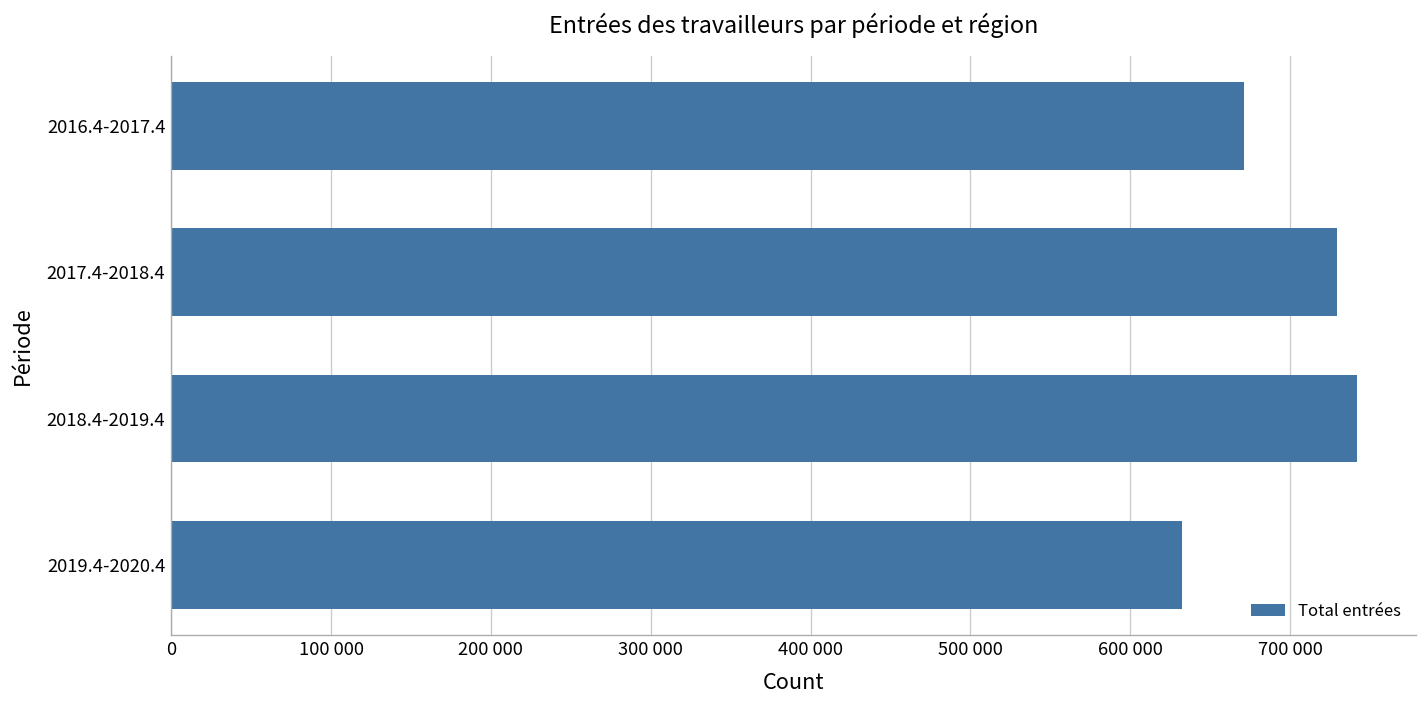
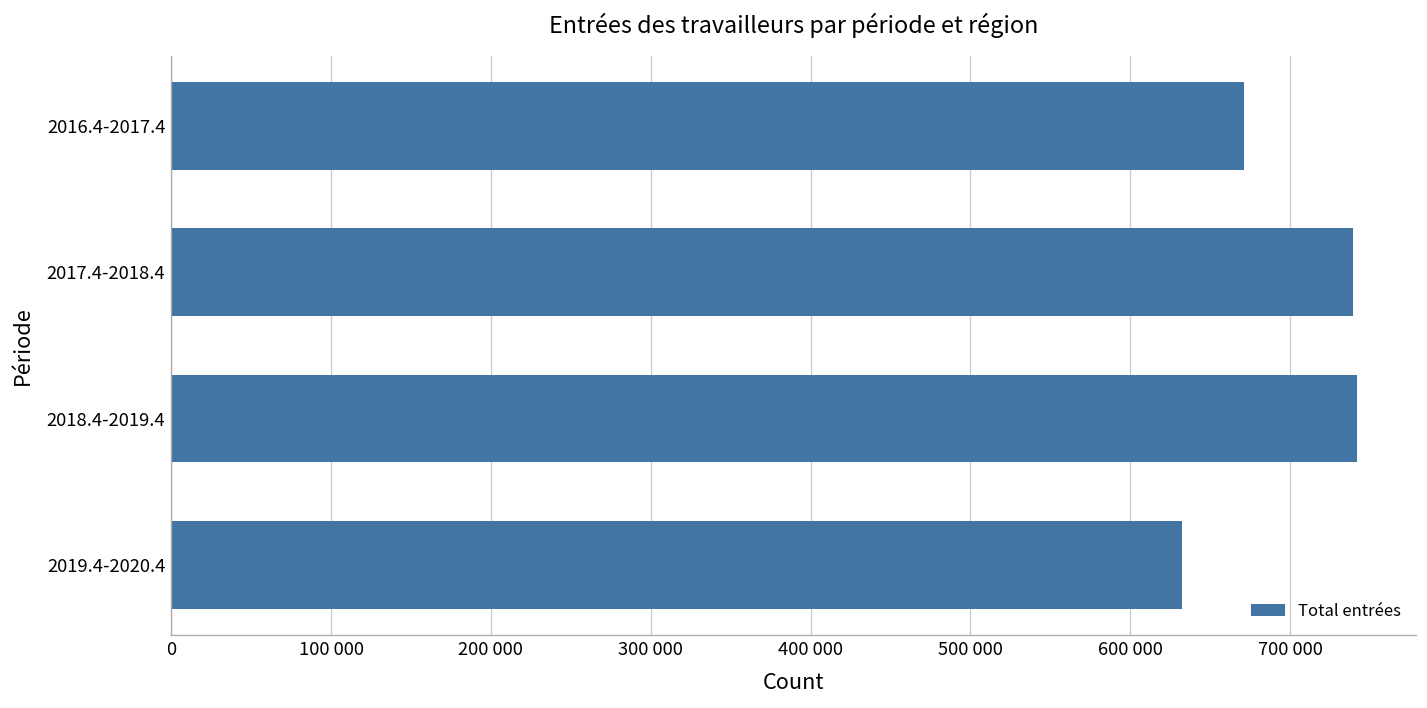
  {
    "2016.4-2017.4": 671000,
-   "2017.4-2018.4": 729000,
+   "2017.4-2018.4": 739000,
    "2018.4-2019.4": 742000,
    "2019.4-2020.4": 632000
  }
